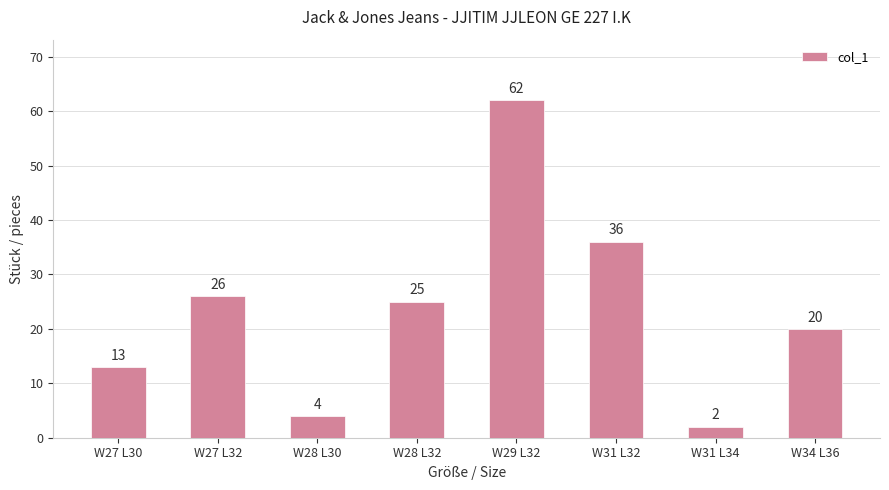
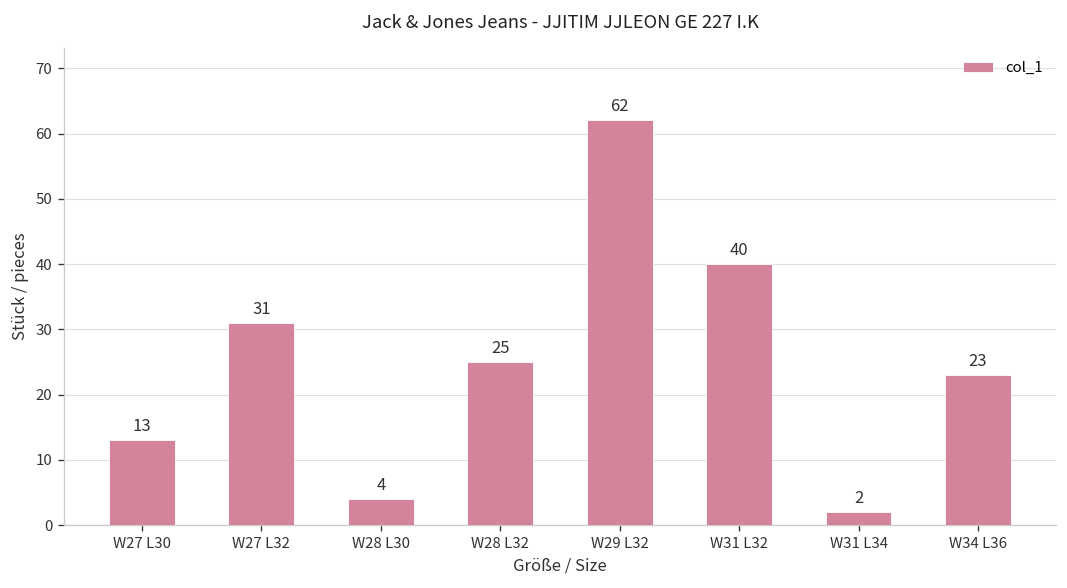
  {
    "W27 L30": 13,
-   "W27 L32": 26,
+   "W27 L32": 31,
    "W28 L30": 4,
    "W28 L32": 25,
    "W29 L32": 62,
-   "W31 L32": 36,
+   "W31 L32": 40,
    "W31 L34": 2,
-   "W34 L36": 20
+   "W34 L36": 23
  }
